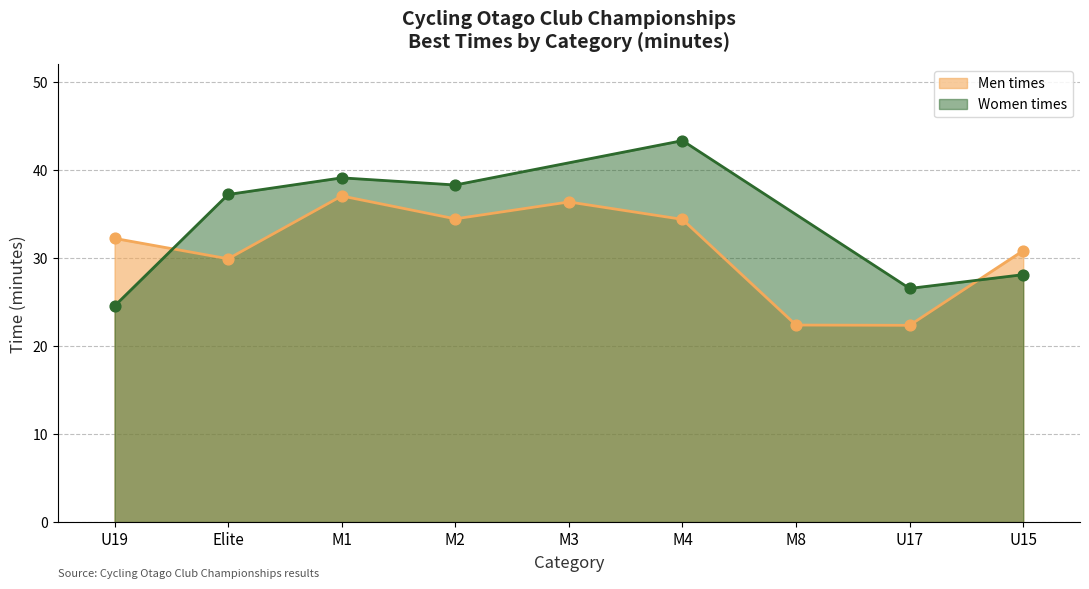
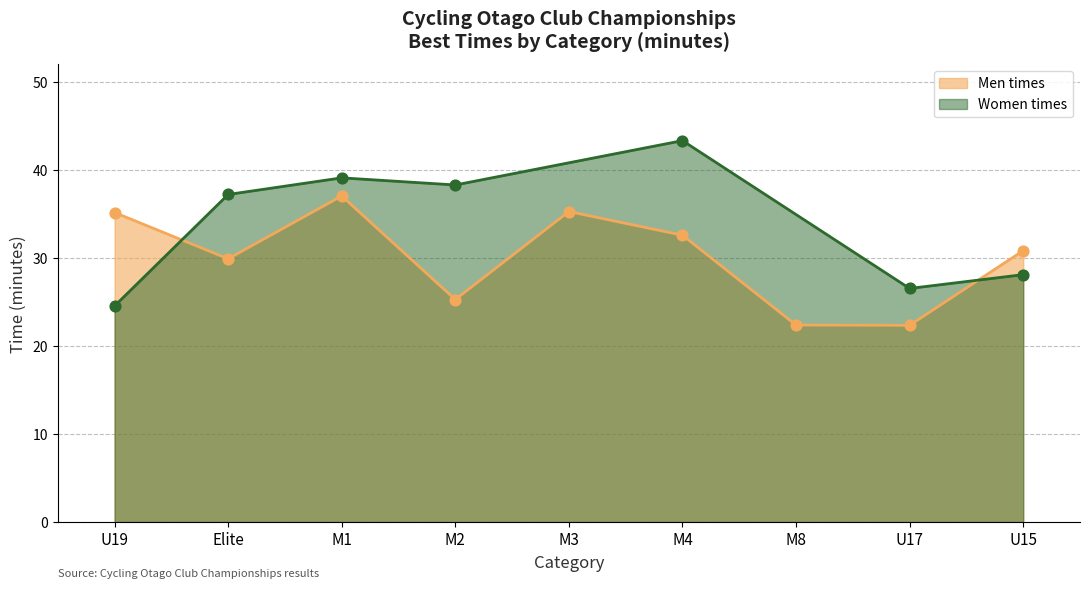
  {
    "Men times": {
-     "U19": 32,
+     "U19": 35,
      "Elite": 30,
      "M1": 37,
-     "M2": 34,
-     "M3": 36,
-     "M4": 34,
+     "M2": 25,
+     "M3": 35,
+     "M4": 33,
      "M8": 22,
      "U17": 22,
      "U15": 31
    }
  }
